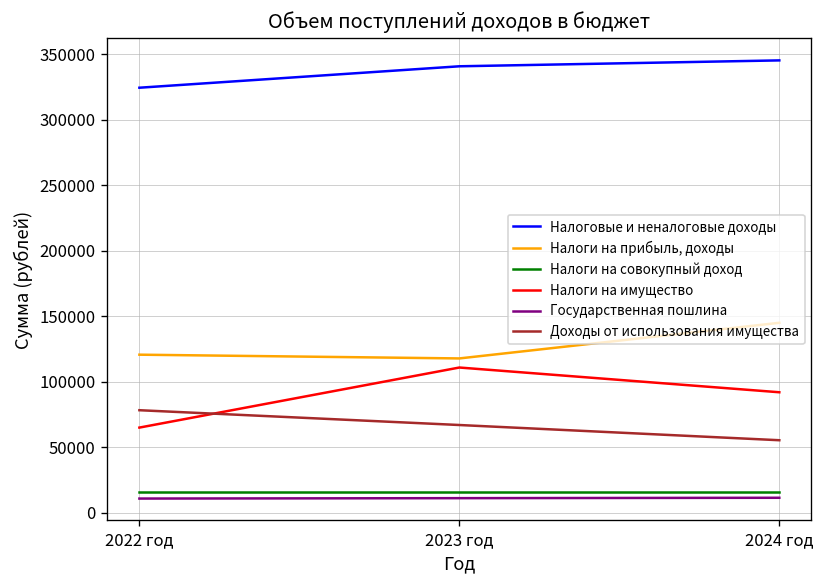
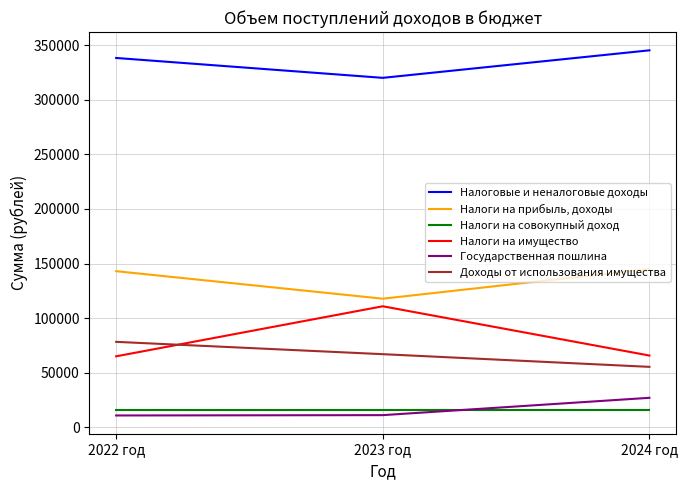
  {
    "Налоговые и неналоговые доходы": {
-     "2022 год": 324000,
-     "2023 год": 341000,
+     "2022 год": 338000,
+     "2023 год": 320000,
      "2024 год": 345000
    },
    "Налоги на прибыль, доходы": {
-     "2022 год": 121000,
+     "2022 год": 143000,
      "2023 год": 118000
    },
    "Налоги на совокупный доход": {
      "2022 год": 16000,
      "2023 год": 16000,
      "2024 год": 16000
    },
    "Налоги на имущество": {
      "2022 год": 65000,
      "2023 год": 111000,
-     "2024 год": 92000
+     "2024 год": 66000
    },
    "Государственная пошлина": {
      "2022 год": 11000,
      "2023 год": 11000,
-     "2024 год": 12000
+     "2024 год": 27000
    },
    "Доходы от использования имущества": {
      "2022 год": 78000,
      "2023 год": 67000,
      "2024 год": 55000
    }
  }
